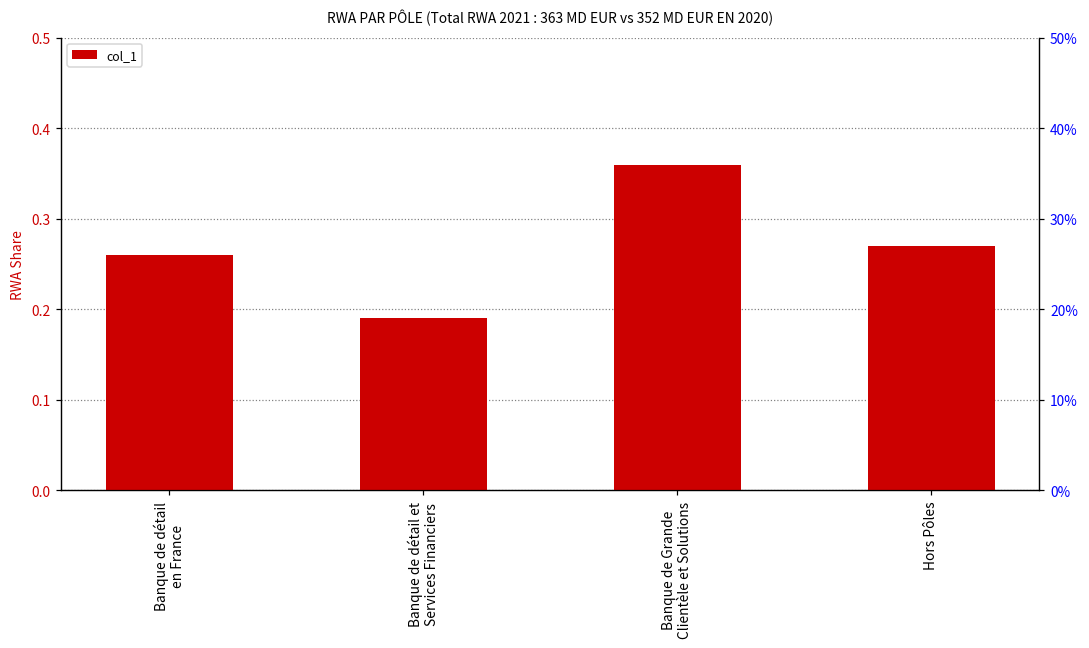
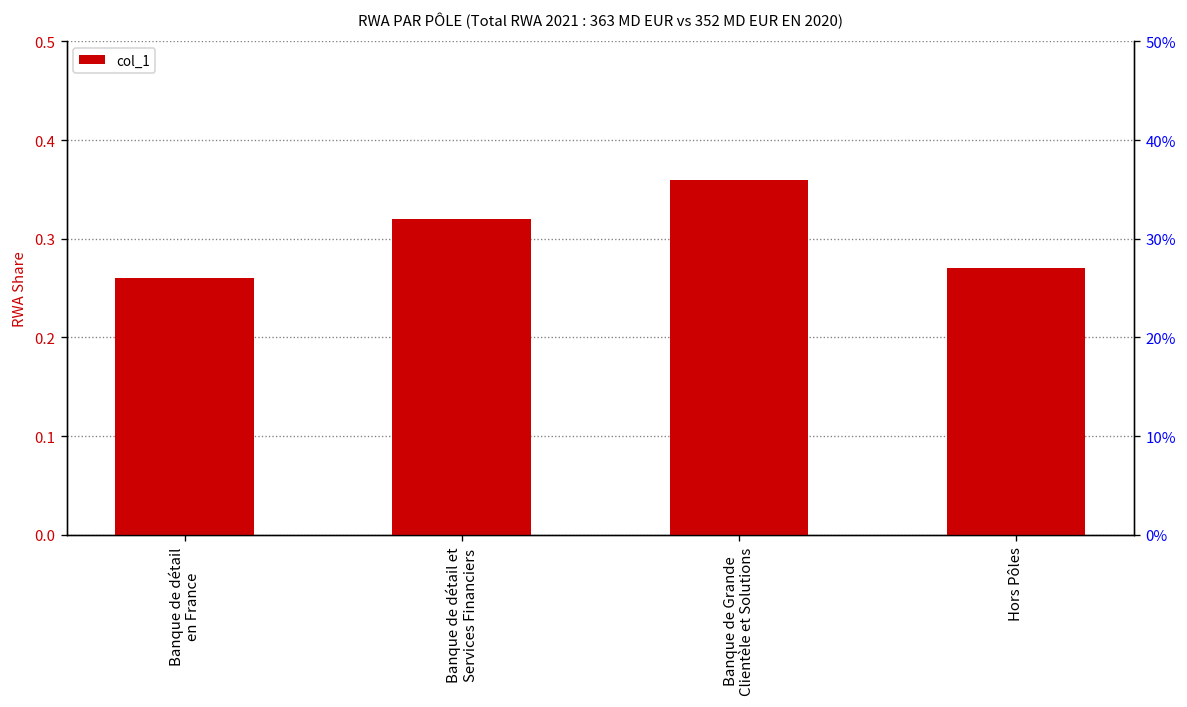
  {
    "Banque de détail en France": 0.26,
-   "Banque de détail et Services Financiers": 0.19,
+   "Banque de détail et Services Financiers": 0.32,
    "Banque de Grande Clientèle et Solutions": 0.36,
    "Hors Pôles": 0.27
  }
